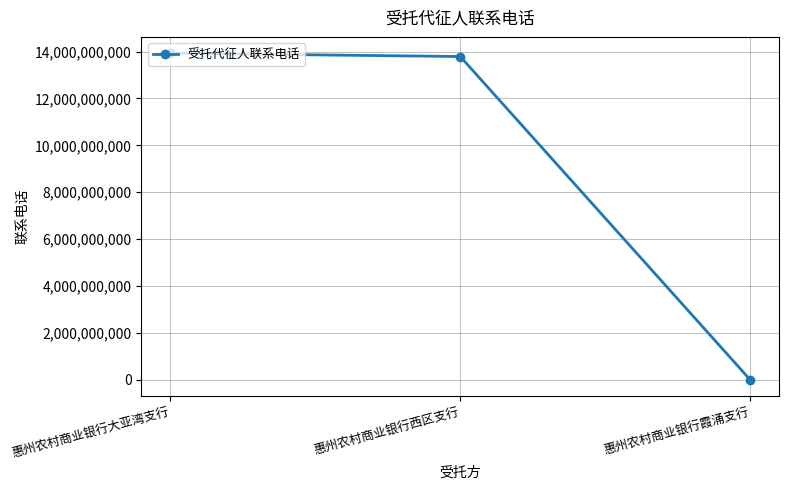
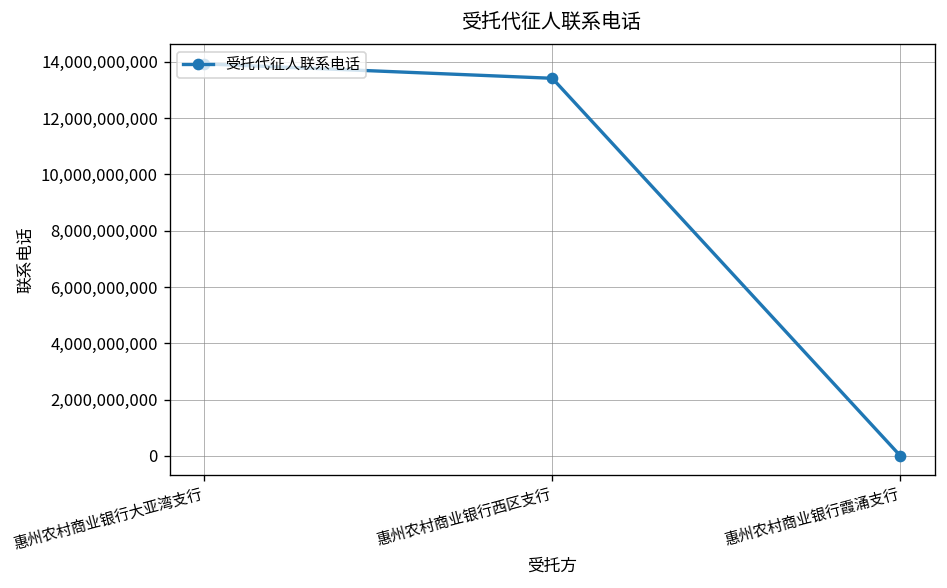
  {
-   "惠州农村商业银行西区支行": "13,800,000,000",
+   "惠州农村商业银行西区支行": "13,400,000,000",
    "惠州农村商业银行霞涌支行": "0"
  }
